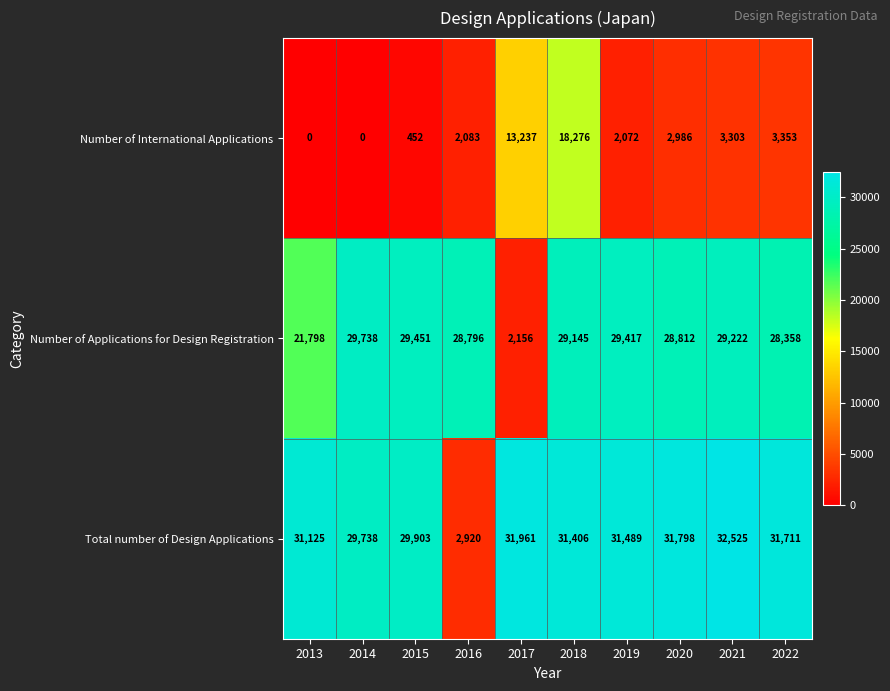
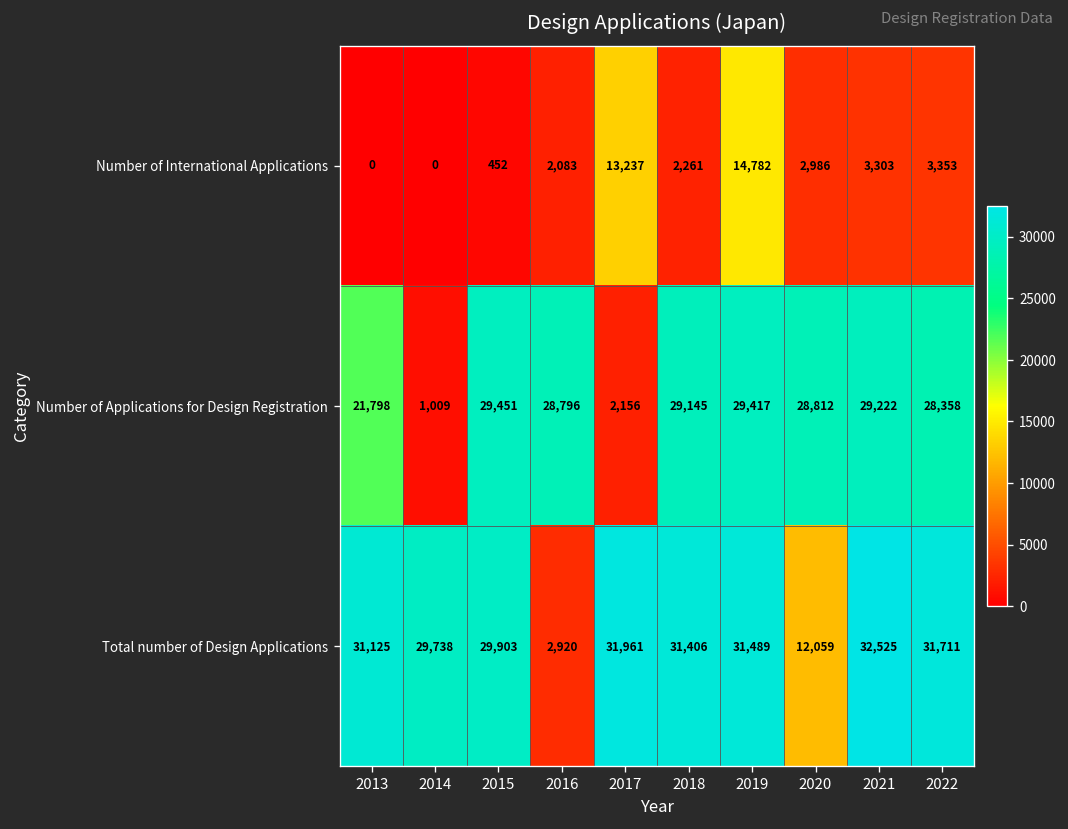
  {
    "Number of International Applications": {
      "2013": "0",
      "2014": "0",
      "2015": "452",
      "2016": "2,083",
      "2017": "13,237",
-     "2018": "18,276",
-     "2019": "2,072",
+     "2018": "2,261",
+     "2019": "14,782",
      "2020": "2,986",
      "2021": "3,303",
      "2022": "3,353"
    },
    "Number of Applications for Design Registration": {
      "2013": "21,798",
-     "2014": "29,738",
+     "2014": "1,009",
      "2015": "29,451",
      "2016": "28,796",
      "2017": "2,156",
      "2018": "29,145",
      "2019": "29,417",
      "2020": "28,812",
      "2021": "29,222",
      "2022": "28,358"
    },
    "Total number of Design Applications": {
      "2013": "31,125",
      "2014": "29,738",
      "2015": "29,903",
      "2016": "2,920",
      "2017": "31,961",
      "2018": "31,406",
      "2019": "31,489",
-     "2020": "31,798",
+     "2020": "12,059",
      "2021": "32,525",
      "2022": "31,711"
    }
  }
